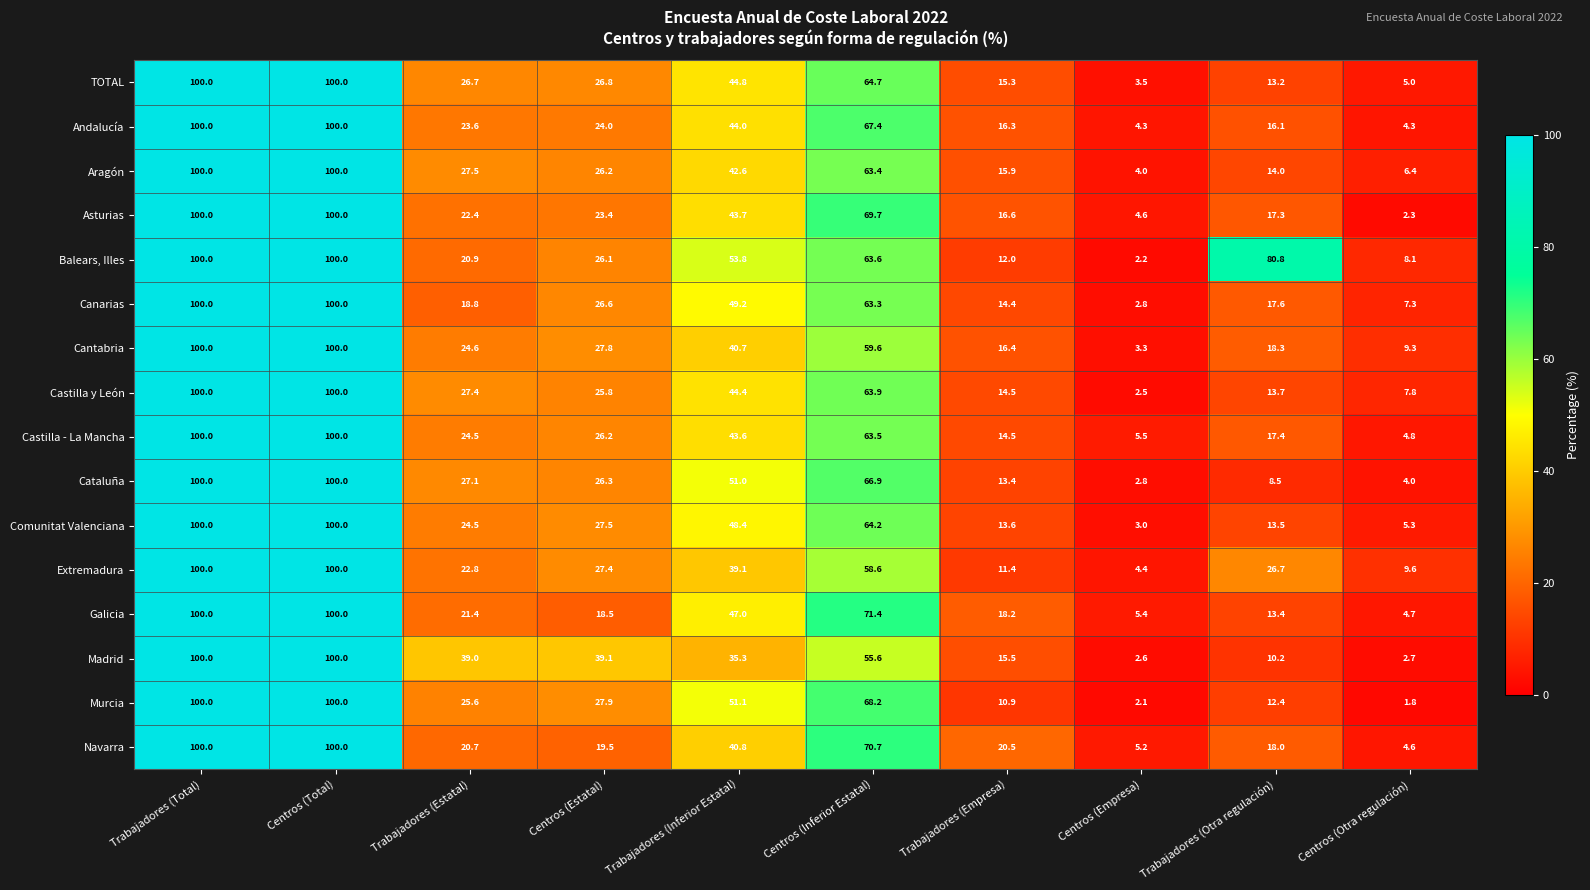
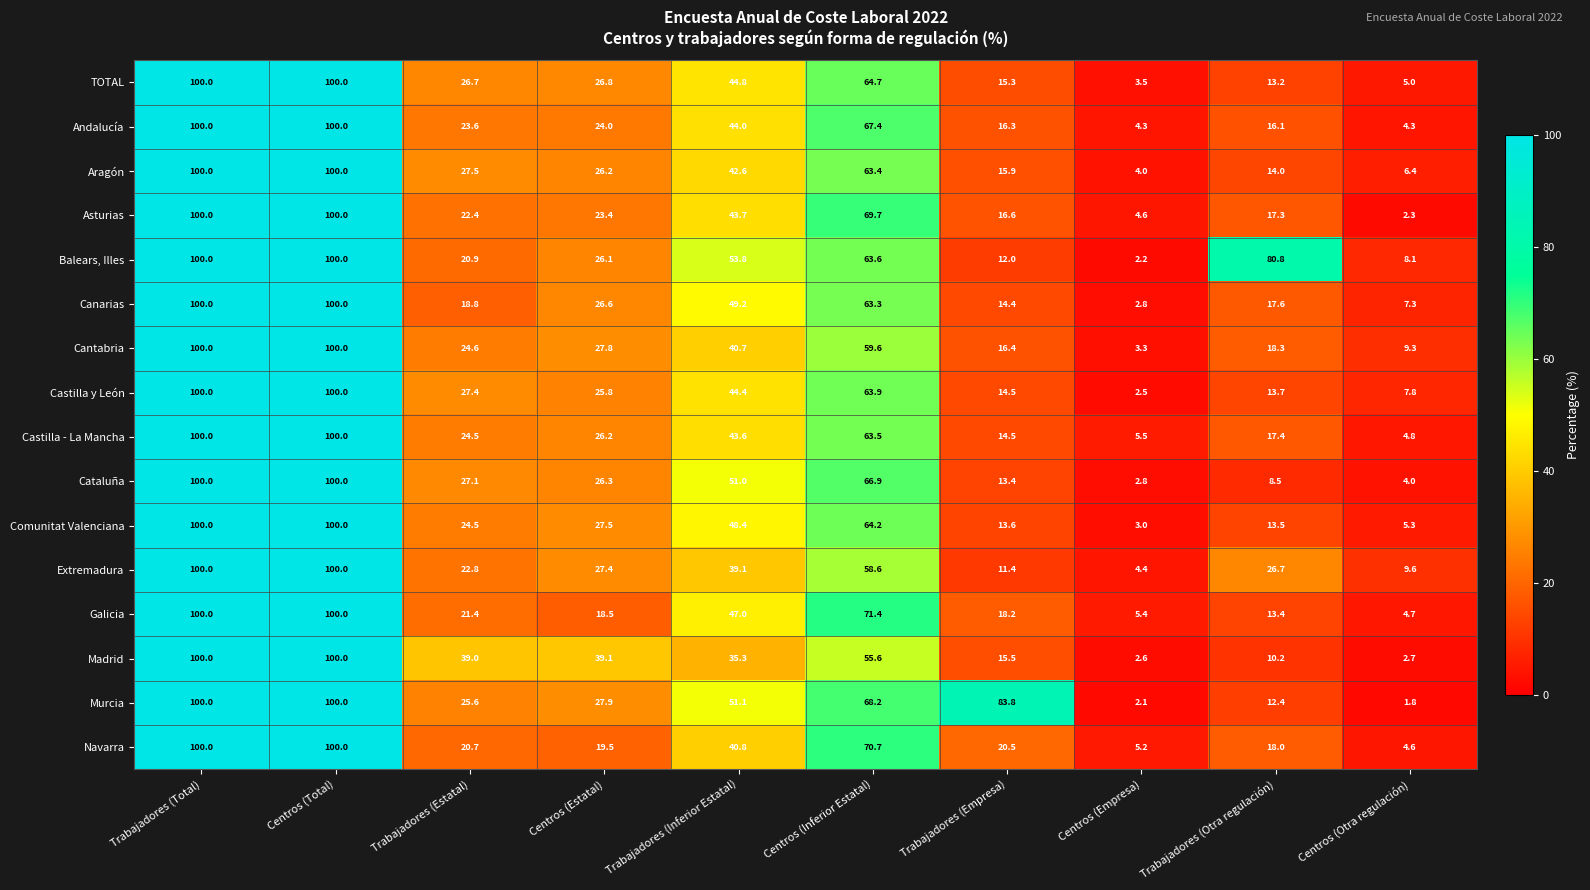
  {
    "TOTAL": {
      "Trabajadores (Total)": 100.0,
      "Centros (Total)": 100.0,
      "Trabajadores (Estatal)": 26.7,
      "Centros (Estatal)": 26.8,
      "Trabajadores (Inferior Estatal)": 44.8,
      "Centros (Inferior Estatal)": 64.7,
      "Trabajadores (Empresa)": 15.3,
      "Centros (Empresa)": 3.5,
      "Trabajadores (Otra regulación)": 13.2,
      "Centros (Otra regulación)": 5.0
    },
    "Andalucía": {
      "Trabajadores (Total)": 100.0,
      "Centros (Total)": 100.0,
      "Trabajadores (Estatal)": 23.6,
      "Centros (Estatal)": 24.0,
      "Trabajadores (Inferior Estatal)": 44.0,
      "Centros (Inferior Estatal)": 67.4,
      "Trabajadores (Empresa)": 16.3,
      "Centros (Empresa)": 4.3,
      "Trabajadores (Otra regulación)": 16.1,
      "Centros (Otra regulación)": 4.3
    },
    "Aragón": {
      "Trabajadores (Total)": 100.0,
      "Centros (Total)": 100.0,
      "Trabajadores (Estatal)": 27.5,
      "Centros (Estatal)": 26.2,
      "Trabajadores (Inferior Estatal)": 42.6,
      "Centros (Inferior Estatal)": 63.4,
      "Trabajadores (Empresa)": 15.9,
      "Centros (Empresa)": 4.0,
      "Trabajadores (Otra regulación)": 14.0,
      "Centros (Otra regulación)": 6.4
    },
    "Asturias": {
      "Trabajadores (Total)": 100.0,
      "Centros (Total)": 100.0,
      "Trabajadores (Estatal)": 22.4,
      "Centros (Estatal)": 23.4,
      "Trabajadores (Inferior Estatal)": 43.7,
      "Centros (Inferior Estatal)": 69.7,
      "Trabajadores (Empresa)": 16.6,
      "Centros (Empresa)": 4.6,
      "Trabajadores (Otra regulación)": 17.3,
      "Centros (Otra regulación)": 2.3
    },
    "Balears, Illes": {
      "Trabajadores (Total)": 100.0,
      "Centros (Total)": 100.0,
      "Trabajadores (Estatal)": 20.9,
      "Centros (Estatal)": 26.1,
      "Trabajadores (Inferior Estatal)": 53.8,
      "Centros (Inferior Estatal)": 63.6,
      "Trabajadores (Empresa)": 12.0,
      "Centros (Empresa)": 2.2,
      "Trabajadores (Otra regulación)": 80.8,
      "Centros (Otra regulación)": 8.1
    },
    "Canarias": {
      "Trabajadores (Total)": 100.0,
      "Centros (Total)": 100.0,
      "Trabajadores (Estatal)": 18.8,
      "Centros (Estatal)": 26.6,
      "Trabajadores (Inferior Estatal)": 49.2,
      "Centros (Inferior Estatal)": 63.3,
      "Trabajadores (Empresa)": 14.4,
      "Centros (Empresa)": 2.8,
      "Trabajadores (Otra regulación)": 17.6,
      "Centros (Otra regulación)": 7.3
    },
    "Cantabria": {
      "Trabajadores (Total)": 100.0,
      "Centros (Total)": 100.0,
      "Trabajadores (Estatal)": 24.6,
      "Centros (Estatal)": 27.8,
      "Trabajadores (Inferior Estatal)": 40.7,
      "Centros (Inferior Estatal)": 59.6,
      "Trabajadores (Empresa)": 16.4,
      "Centros (Empresa)": 3.3,
      "Trabajadores (Otra regulación)": 18.3,
      "Centros (Otra regulación)": 9.3
    },
    "Castilla y León": {
      "Trabajadores (Total)": 100.0,
      "Centros (Total)": 100.0,
      "Trabajadores (Estatal)": 27.4,
      "Centros (Estatal)": 25.8,
      "Trabajadores (Inferior Estatal)": 44.4,
      "Centros (Inferior Estatal)": 63.9,
      "Trabajadores (Empresa)": 14.5,
      "Centros (Empresa)": 2.5,
      "Trabajadores (Otra regulación)": 13.7,
      "Centros (Otra regulación)": 7.8
    },
    "Castilla - La Mancha": {
      "Trabajadores (Total)": 100.0,
      "Centros (Total)": 100.0,
      "Trabajadores (Estatal)": 24.5,
      "Centros (Estatal)": 26.2,
      "Trabajadores (Inferior Estatal)": 43.6,
      "Centros (Inferior Estatal)": 63.5,
      "Trabajadores (Empresa)": 14.5,
      "Centros (Empresa)": 5.5,
      "Trabajadores (Otra regulación)": 17.4,
      "Centros (Otra regulación)": 4.8
    },
    "Cataluña": {
      "Trabajadores (Total)": 100.0,
      "Centros (Total)": 100.0,
      "Trabajadores (Estatal)": 27.1,
      "Centros (Estatal)": 26.3,
      "Trabajadores (Inferior Estatal)": 51.0,
      "Centros (Inferior Estatal)": 66.9,
      "Trabajadores (Empresa)": 13.4,
      "Centros (Empresa)": 2.8,
      "Trabajadores (Otra regulación)": 8.5,
      "Centros (Otra regulación)": 4.0
    },
    "Comunitat Valenciana": {
      "Trabajadores (Total)": 100.0,
      "Centros (Total)": 100.0,
      "Trabajadores (Estatal)": 24.5,
      "Centros (Estatal)": 27.5,
      "Trabajadores (Inferior Estatal)": 48.4,
      "Centros (Inferior Estatal)": 64.2,
      "Trabajadores (Empresa)": 13.6,
      "Centros (Empresa)": 3.0,
      "Trabajadores (Otra regulación)": 13.5,
      "Centros (Otra regulación)": 5.3
    },
    "Extremadura": {
      "Trabajadores (Total)": 100.0,
      "Centros (Total)": 100.0,
      "Trabajadores (Estatal)": 22.8,
      "Centros (Estatal)": 27.4,
      "Trabajadores (Inferior Estatal)": 39.1,
      "Centros (Inferior Estatal)": 58.6,
      "Trabajadores (Empresa)": 11.4,
      "Centros (Empresa)": 4.4,
      "Trabajadores (Otra regulación)": 26.7,
      "Centros (Otra regulación)": 9.6
    },
    "Galicia": {
      "Trabajadores (Total)": 100.0,
      "Centros (Total)": 100.0,
      "Trabajadores (Estatal)": 21.4,
      "Centros (Estatal)": 18.5,
      "Trabajadores (Inferior Estatal)": 47.0,
      "Centros (Inferior Estatal)": 71.4,
      "Trabajadores (Empresa)": 18.2,
      "Centros (Empresa)": 5.4,
      "Trabajadores (Otra regulación)": 13.4,
      "Centros (Otra regulación)": 4.7
    },
    "Madrid": {
      "Trabajadores (Total)": 100.0,
      "Centros (Total)": 100.0,
      "Trabajadores (Estatal)": 39.0,
      "Centros (Estatal)": 39.1,
      "Trabajadores (Inferior Estatal)": 35.3,
      "Centros (Inferior Estatal)": 55.6,
      "Trabajadores (Empresa)": 15.5,
      "Centros (Empresa)": 2.6,
      "Trabajadores (Otra regulación)": 10.2,
      "Centros (Otra regulación)": 2.7
    },
    "Murcia": {
      "Trabajadores (Total)": 100.0,
      "Centros (Total)": 100.0,
      "Trabajadores (Estatal)": 25.6,
      "Centros (Estatal)": 27.9,
      "Trabajadores (Inferior Estatal)": 51.1,
      "Centros (Inferior Estatal)": 68.2,
-     "Trabajadores (Empresa)": 10.9,
+     "Trabajadores (Empresa)": 83.8,
      "Centros (Empresa)": 2.1,
      "Trabajadores (Otra regulación)": 12.4,
      "Centros (Otra regulación)": 1.8
    },
    "Navarra": {
      "Trabajadores (Total)": 100.0,
      "Centros (Total)": 100.0,
      "Trabajadores (Estatal)": 20.7,
      "Centros (Estatal)": 19.5,
      "Trabajadores (Inferior Estatal)": 40.8,
      "Centros (Inferior Estatal)": 70.7,
      "Trabajadores (Empresa)": 20.5,
      "Centros (Empresa)": 5.2,
      "Trabajadores (Otra regulación)": 18.0,
      "Centros (Otra regulación)": 4.6
    }
  }
